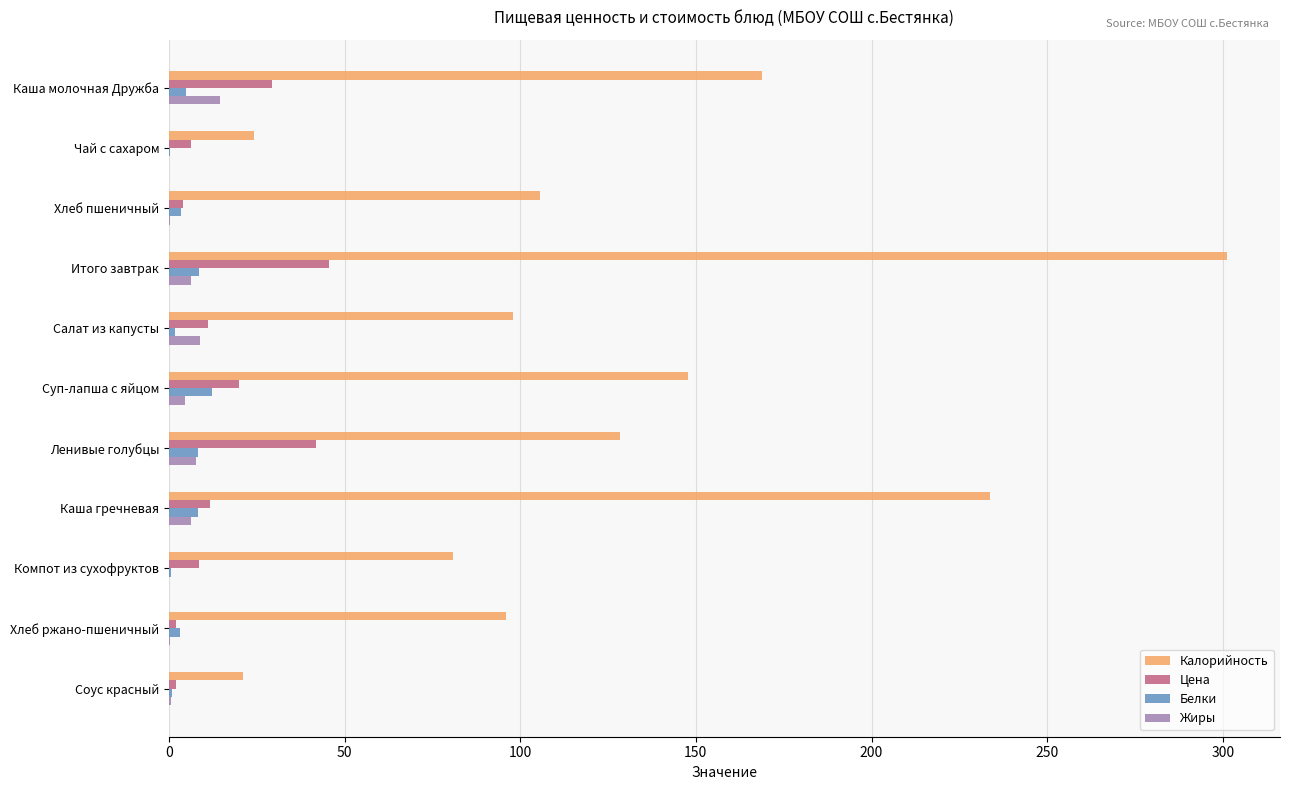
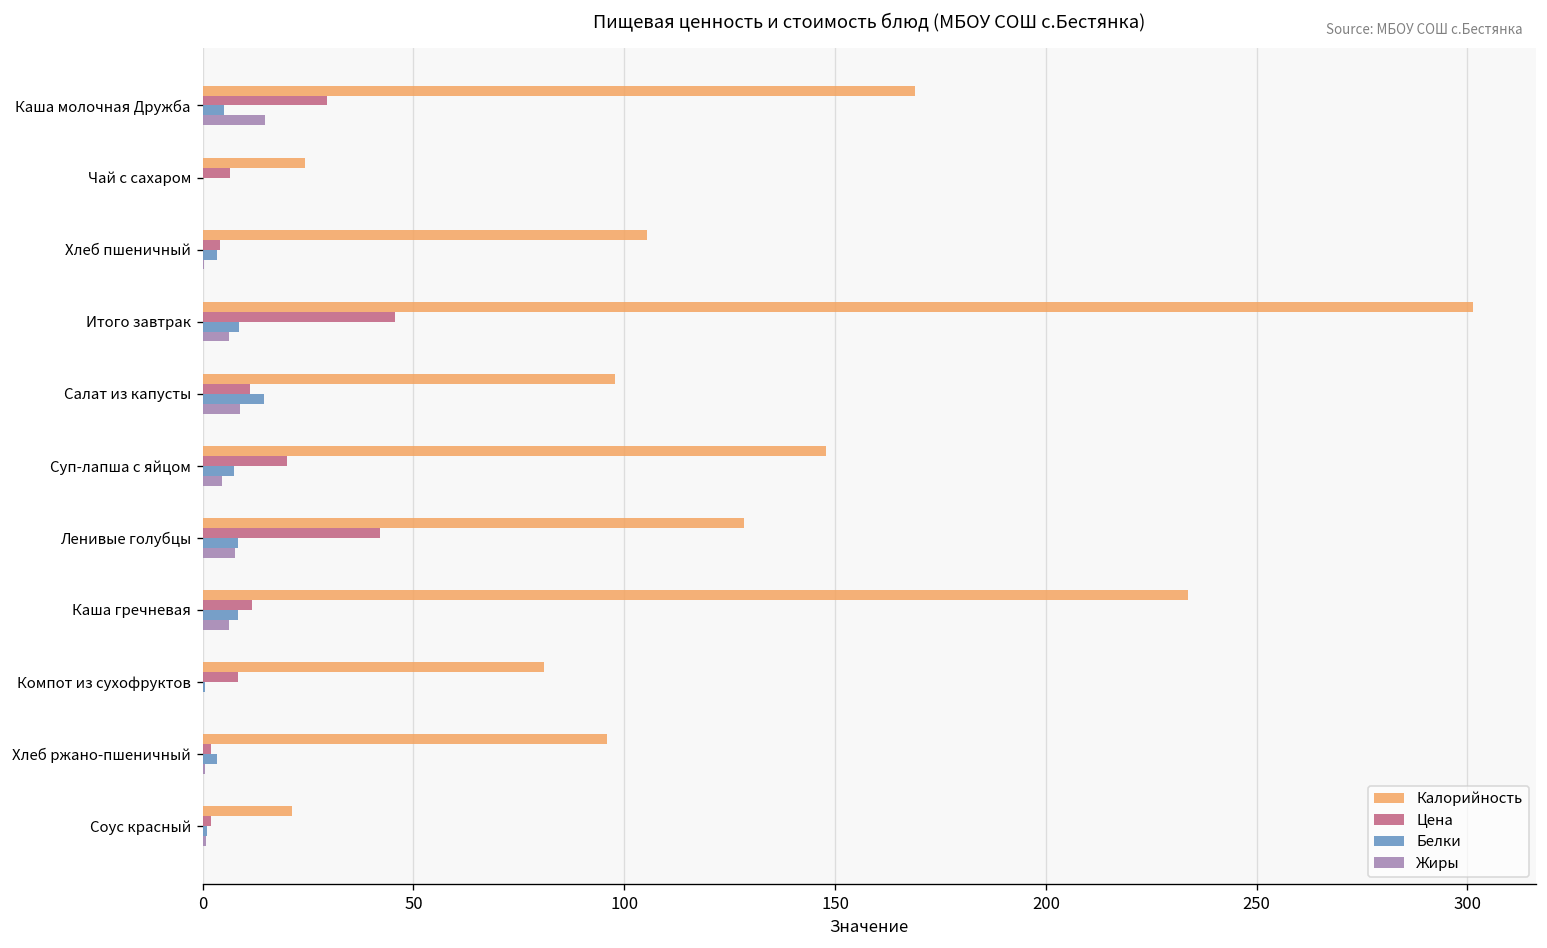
  {
    "Калорийность": {
      "Каша молочная Дружба": 169,
      "Чай с сахаром": 24,
      "Хлеб пшеничный": 106,
      "Итого завтрак": 301,
      "Салат из капусты": 98,
      "Суп-лапша с яйцом": 148,
      "Ленивые голубцы": 128,
      "Каша гречневая": 234,
      "Компот из сухофруктов": 81,
      "Хлеб ржано-пшеничный": 96,
      "Соус красный": 21
    },
    "Цена": {
      "Каша молочная Дружба": 29,
      "Чай с сахаром": 6,
      "Хлеб пшеничный": 4,
      "Итого завтрак": 46,
      "Салат из капусты": 11,
      "Суп-лапша с яйцом": 20,
      "Ленивые голубцы": 42,
      "Каша гречневая": 12,
      "Компот из сухофруктов": 8,
      "Хлеб ржано-пшеничный": 2,
      "Соус красный": 2
    },
    "Белки": {
      "Каша молочная Дружба": 5,
      "Хлеб пшеничный": 3,
      "Итого завтрак": 9,
-     "Салат из капусты": 2,
-     "Суп-лапша с яйцом": 12,
+     "Салат из капусты": 15,
+     "Суп-лапша с яйцом": 8,
      "Ленивые голубцы": 8,
      "Каша гречневая": 8,
      "Хлеб ржано-пшеничный": 3,
      "Соус красный": 1
    },
    "Жиры": {
      "Каша молочная Дружба": 15,
      "Чай с сахаром": 0,
      "Итого завтрак": 6,
      "Салат из капусты": 9,
      "Суп-лапша с яйцом": 5,
      "Ленивые голубцы": 8,
      "Каша гречневая": 6,
      "Компот из сухофруктов": 0
    }
  }
